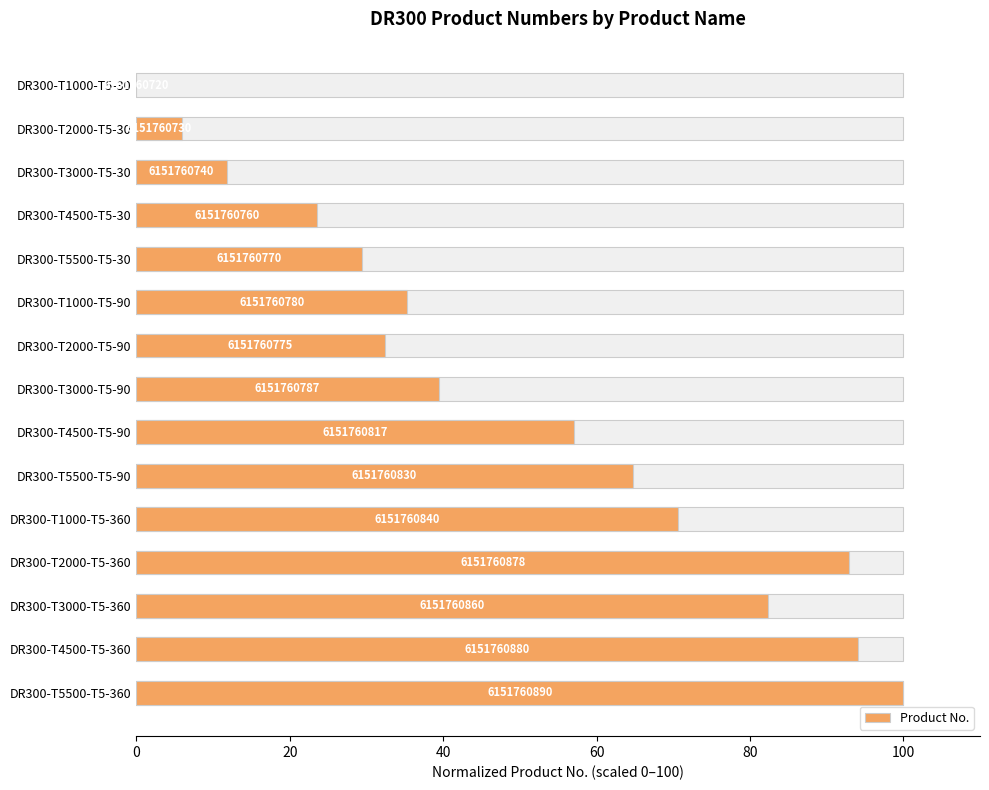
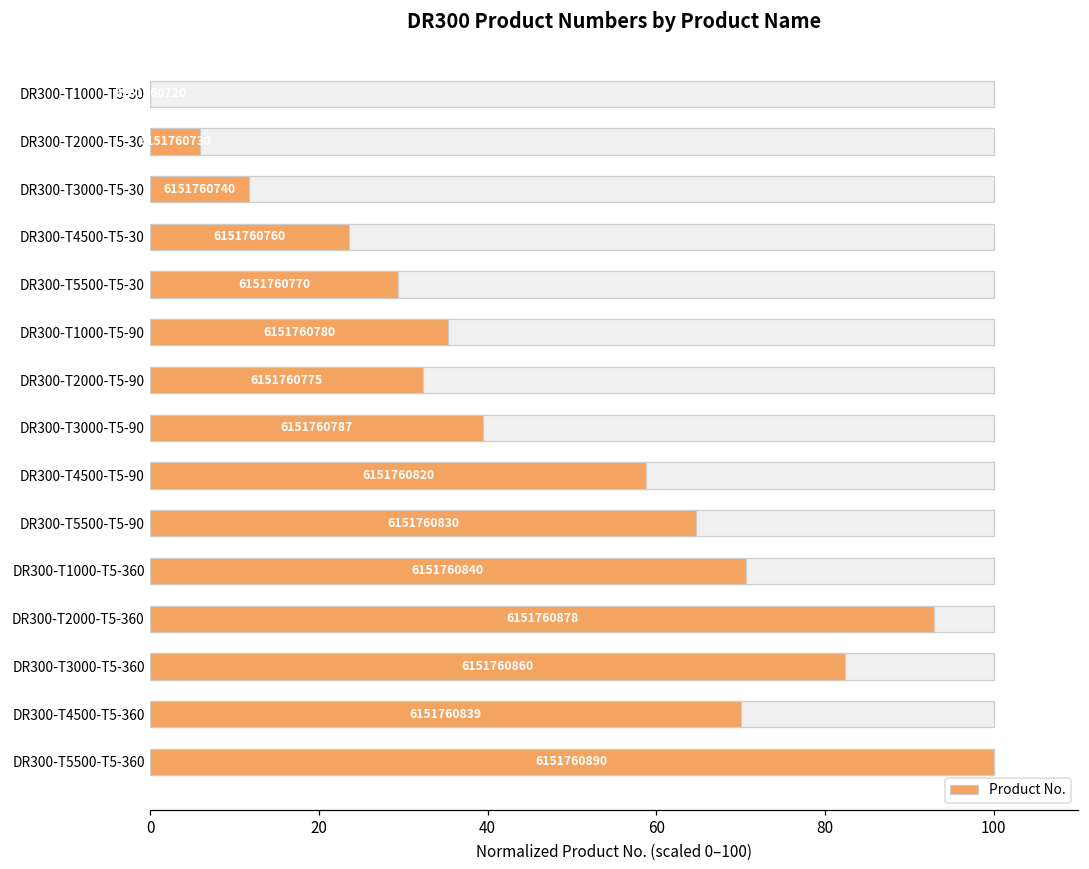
  {
    "Product No.": {
-     "DR300-T4500-T5-90": 6151760817,
-     "DR300-T4500-T5-360": 6151760880
+     "DR300-T4500-T5-90": 6151760820,
+     "DR300-T4500-T5-360": 6151760839
    }
  }
